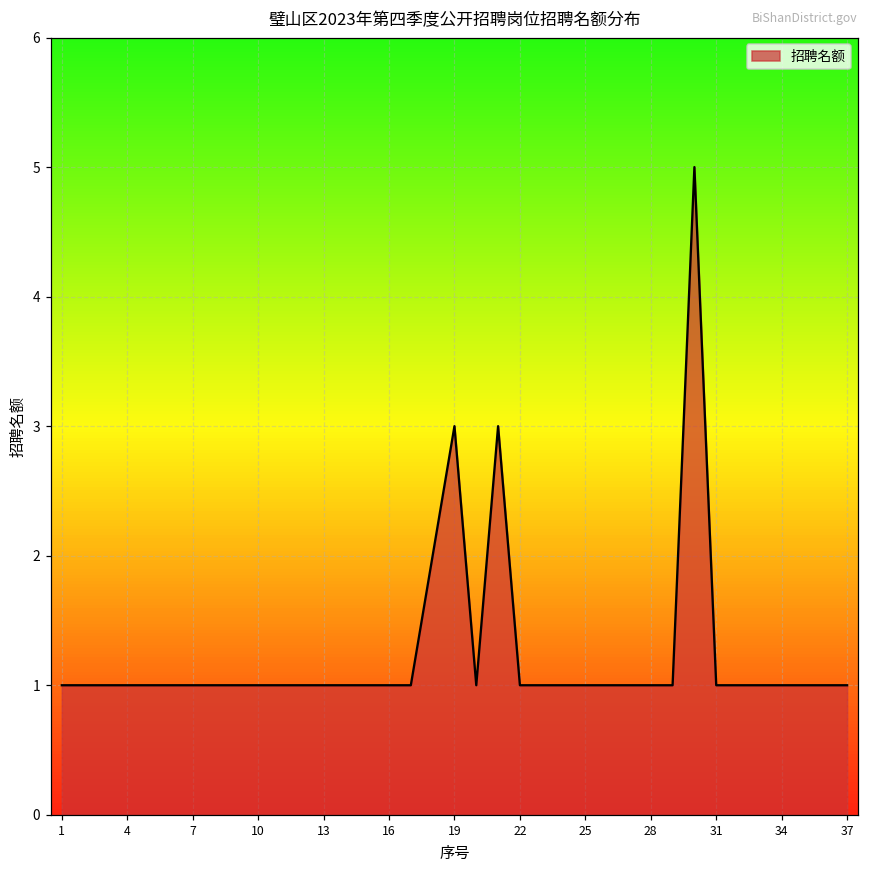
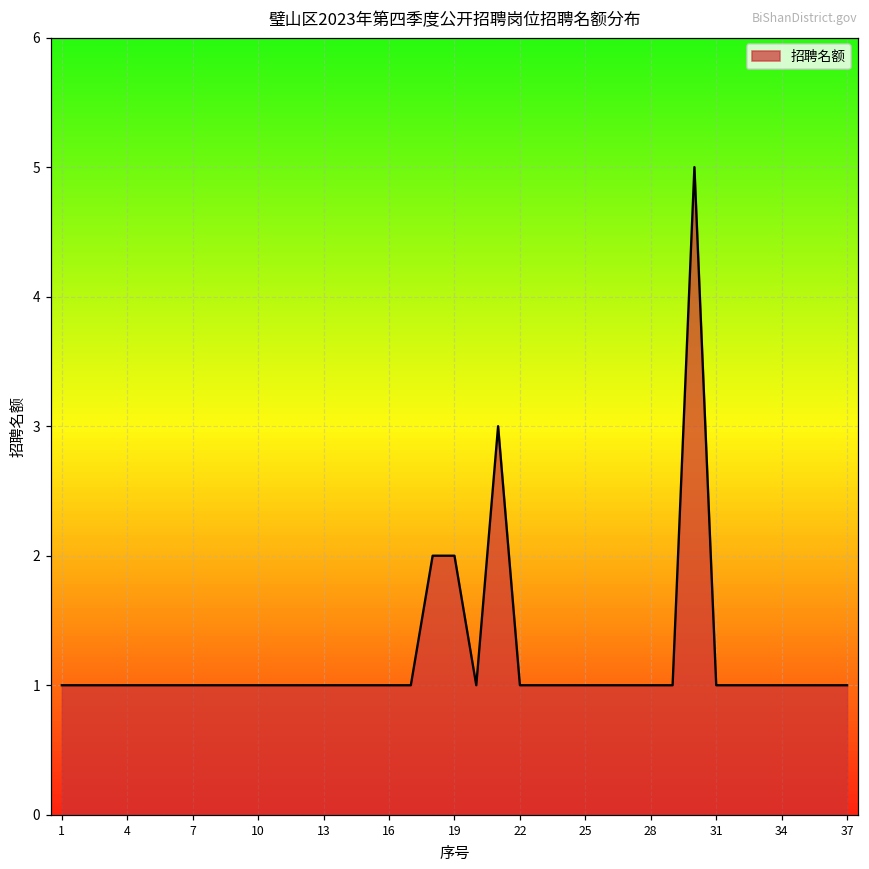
  {
    "1": 1,
    "4": 1,
    "7": 1,
    "10": 1,
    "13": 1,
    "16": 1,
-   "19": 3,
+   "19": 2,
    "22": 1,
    "25": 1,
    "28": 1,
    "31": 1,
    "34": 1,
    "37": 1
  }
